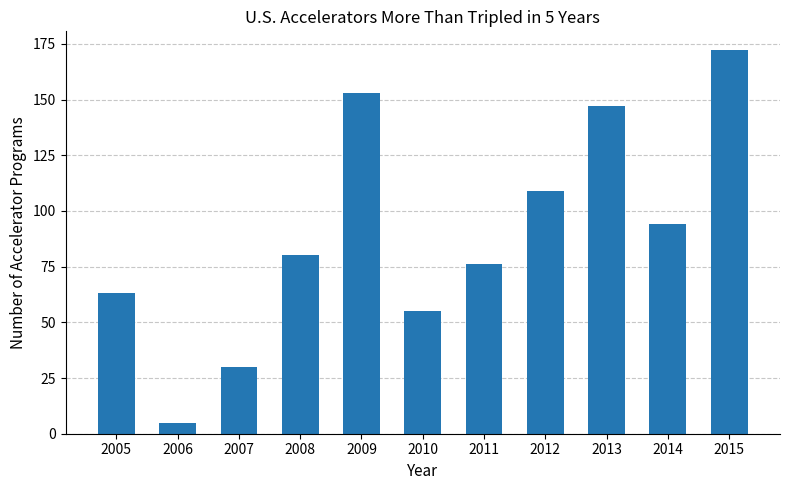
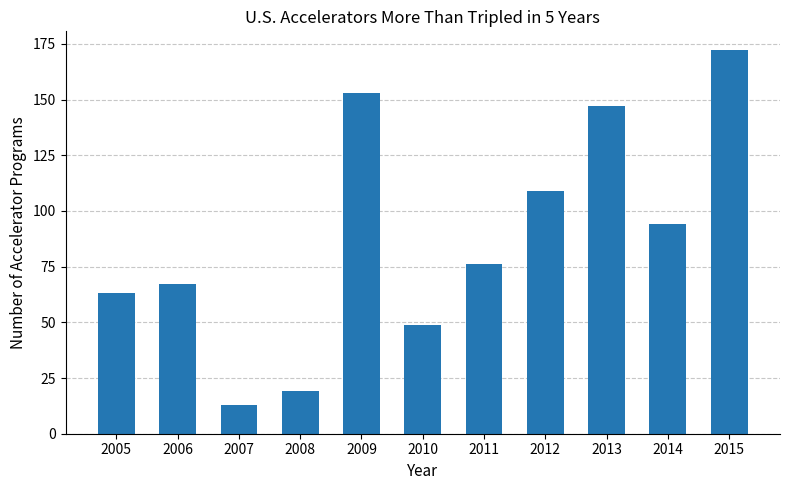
  {
    "2005": 63,
-   "2006": 5,
-   "2007": 30,
-   "2008": 80,
+   "2006": 67,
+   "2007": 13,
+   "2008": 19,
    "2009": 153,
-   "2010": 55,
+   "2010": 49,
    "2011": 76,
    "2012": 109,
    "2013": 147,
    "2014": 94,
    "2015": 172
  }
